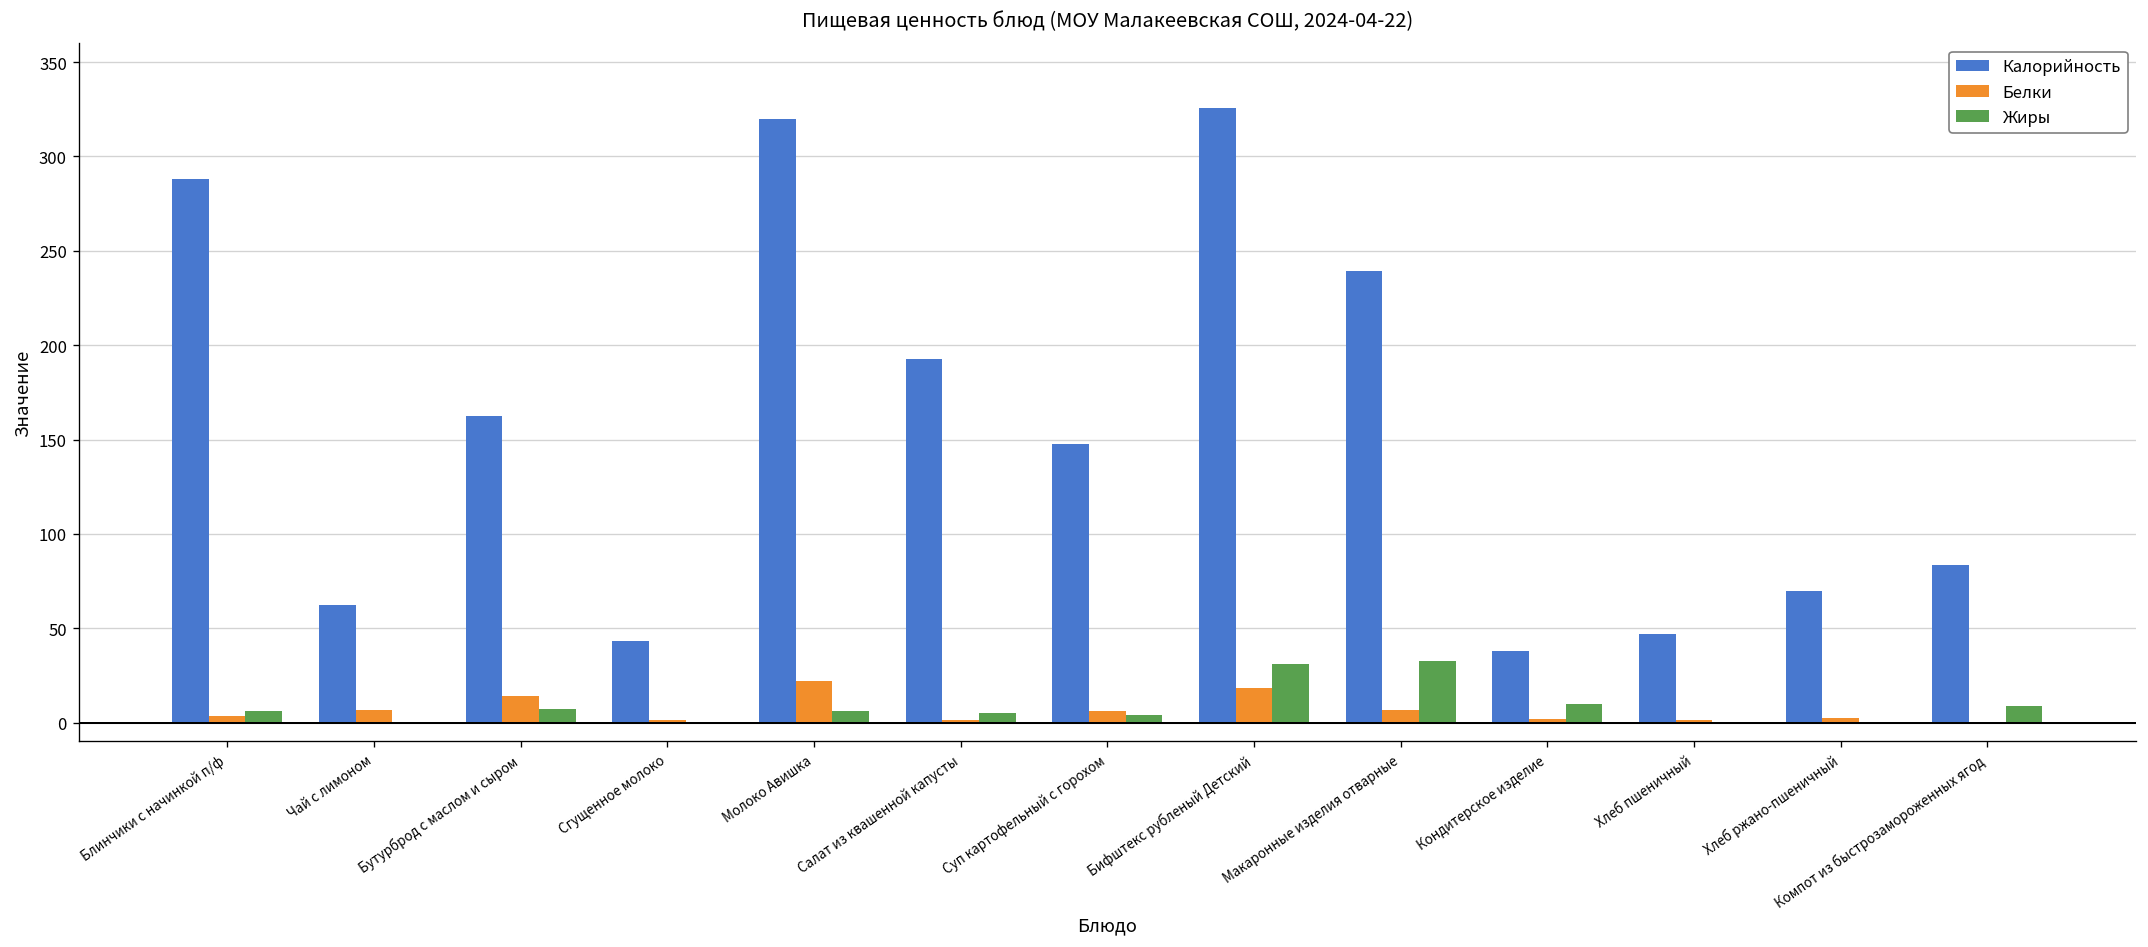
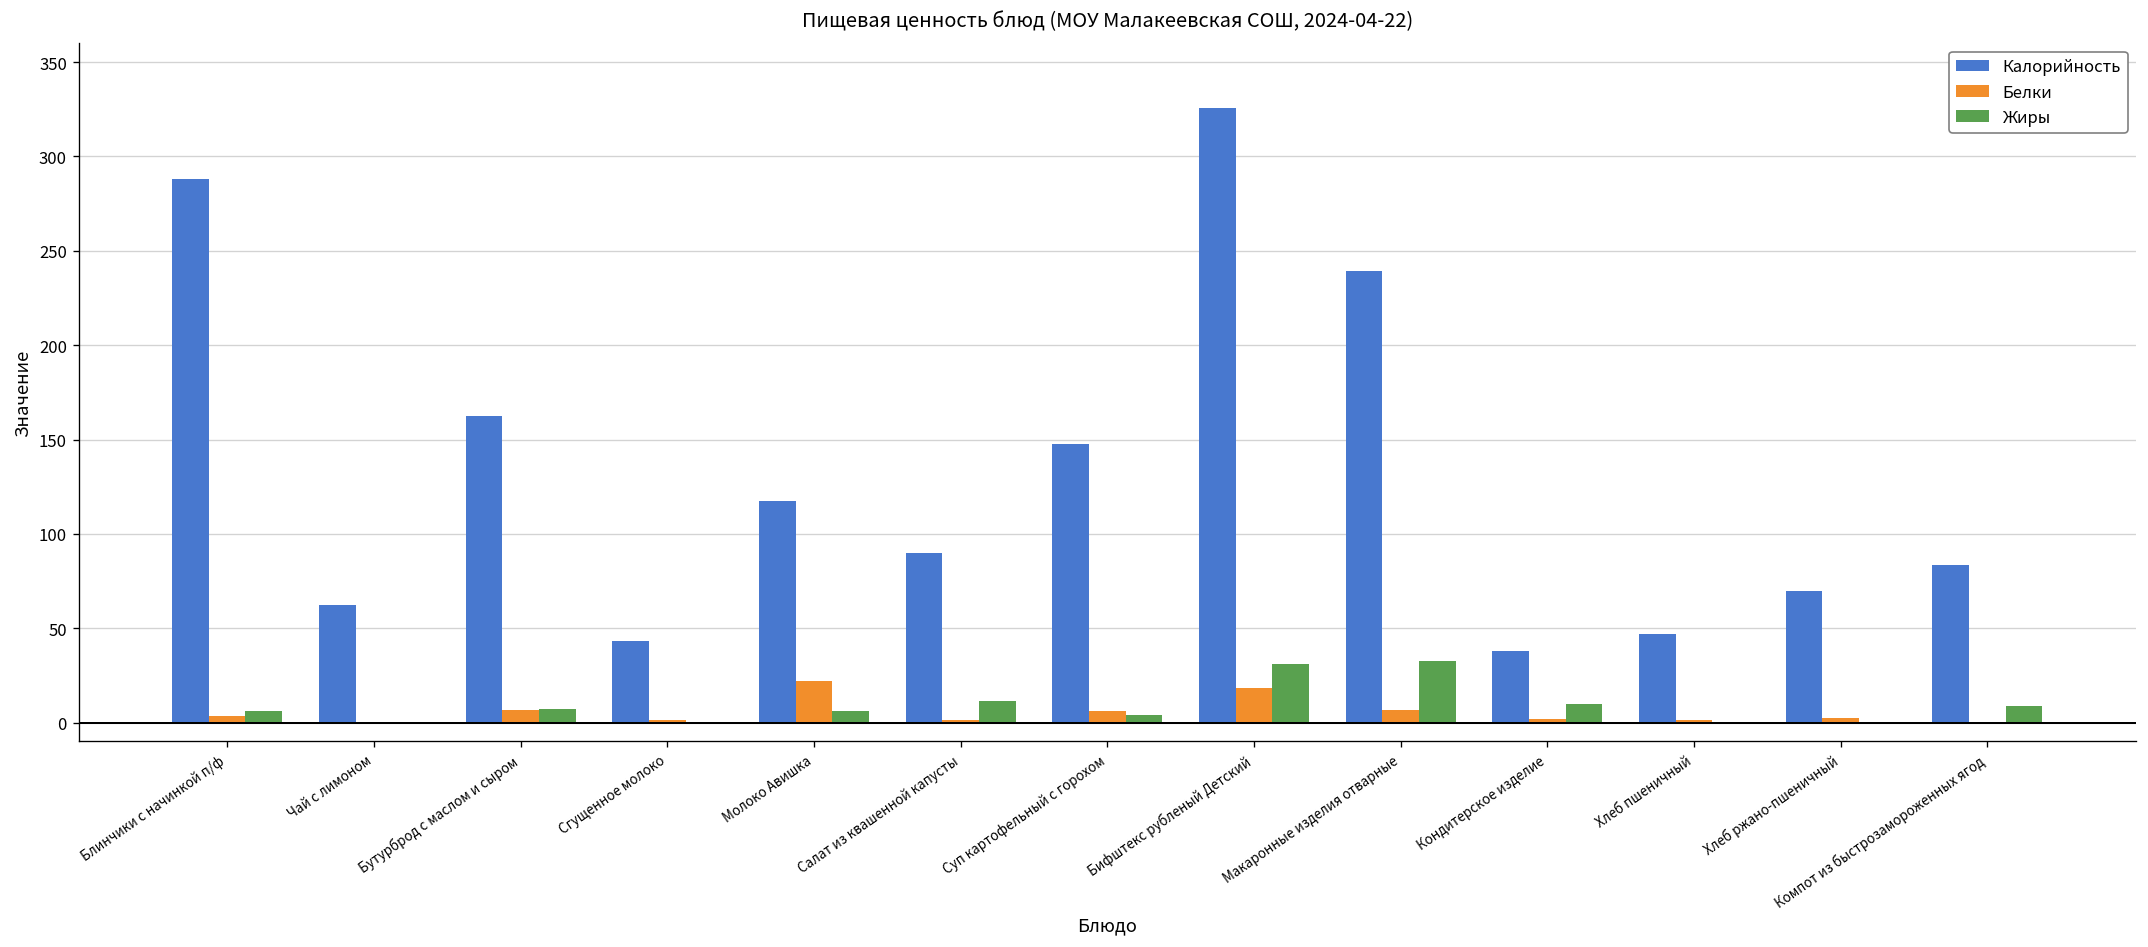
  {
    "Калорийность": {
      "Блинчики с начинкой п/ф": 288,
      "Чай с лимоном": 62,
      "Бутурброд с маслом и сыром": 162,
      "Сгущенное молоко": 43,
-     "Молоко Авишка": 320,
-     "Салат из квашенной капусты": 193,
+     "Молоко Авишка": 118,
+     "Салат из квашенной капусты": 90,
      "Суп картофельный с горохом": 148,
      "Бифштекс рубленый Детский": 326,
      "Макаронные изделия отварные": 239,
      "Кондитерское изделие": 38,
      "Хлеб пшеничный": 47,
      "Хлеб ржано-пшеничный": 70,
      "Компот из быстрозамороженных ягод": 83
    },
    "Белки": {
      "Блинчики с начинкой п/ф": 4,
-     "Чай с лимоном": 6,
-     "Бутурброд с маслом и сыром": 14,
+     "Чай с лимоном": 0,
+     "Бутурброд с маслом и сыром": 6,
      "Молоко Авишка": 22,
      "Суп картофельный с горохом": 6,
      "Бифштекс рубленый Детский": 19,
      "Макаронные изделия отварные": 7,
      "Кондитерское изделие": 2,
      "Хлеб ржано-пшеничный": 3
    },
    "Жиры": {
      "Блинчики с начинкой п/ф": 6,
      "Бутурброд с маслом и сыром": 7,
      "Сгущенное молоко": 0,
      "Молоко Авишка": 6,
-     "Салат из квашенной капусты": 5,
+     "Салат из квашенной капусты": 12,
      "Суп картофельный с горохом": 4,
      "Бифштекс рубленый Детский": 31,
      "Макаронные изделия отварные": 33,
      "Кондитерское изделие": 10,
      "Компот из быстрозамороженных ягод": 9
    }
  }
